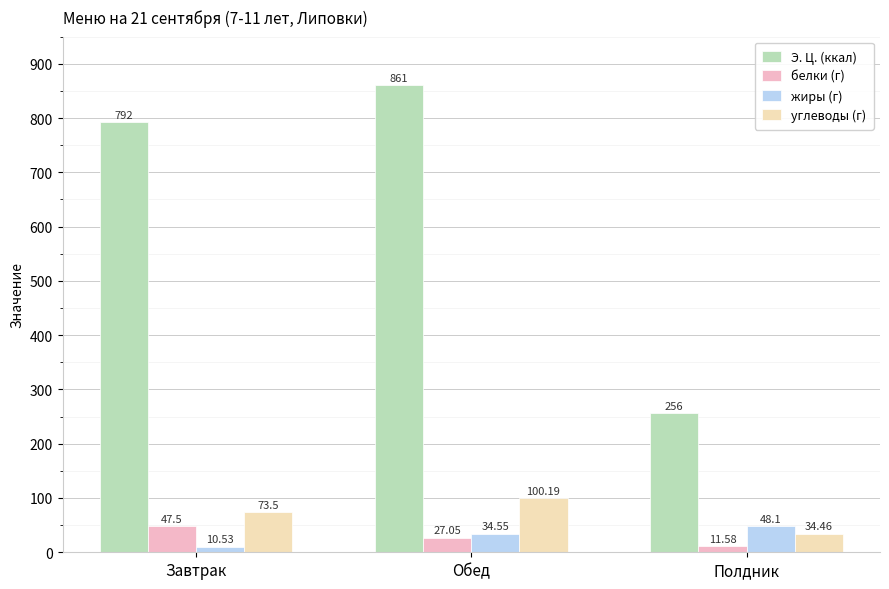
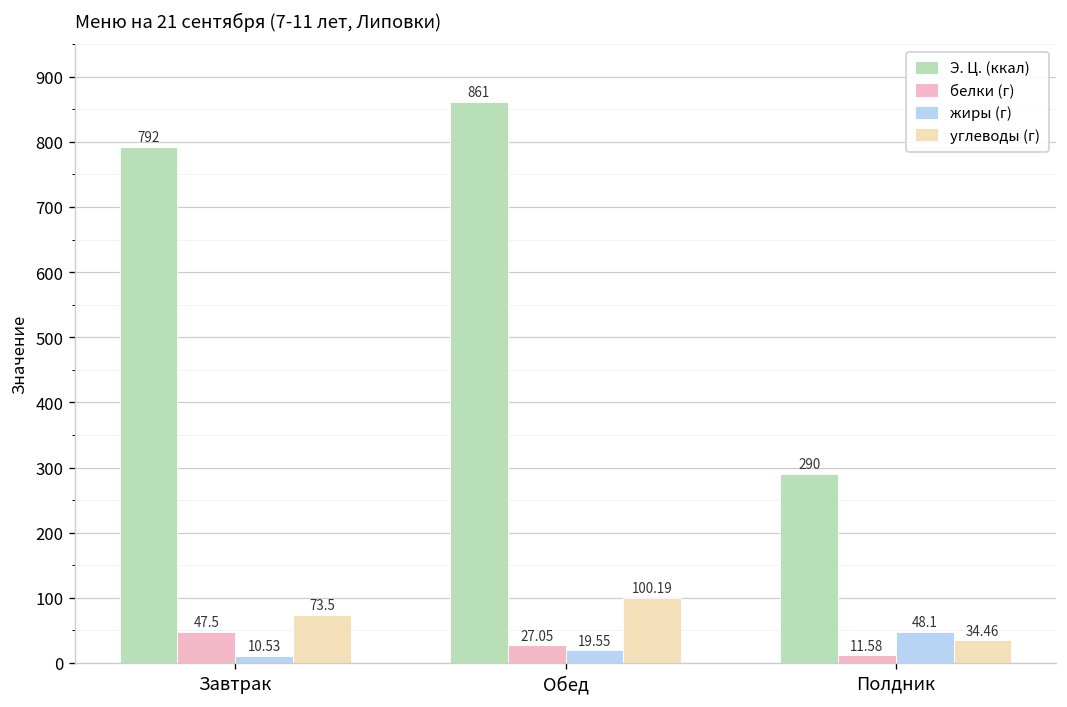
  {
    "Э. Ц. (ккал)": {
      "Завтрак": 792,
      "Обед": 861,
-     "Полдник": 256
+     "Полдник": 290
    },
    "жиры (г)": {
      "Завтрак": 10.53,
-     "Обед": 34.55,
+     "Обед": 19.55,
      "Полдник": 48.1
    }
  }
